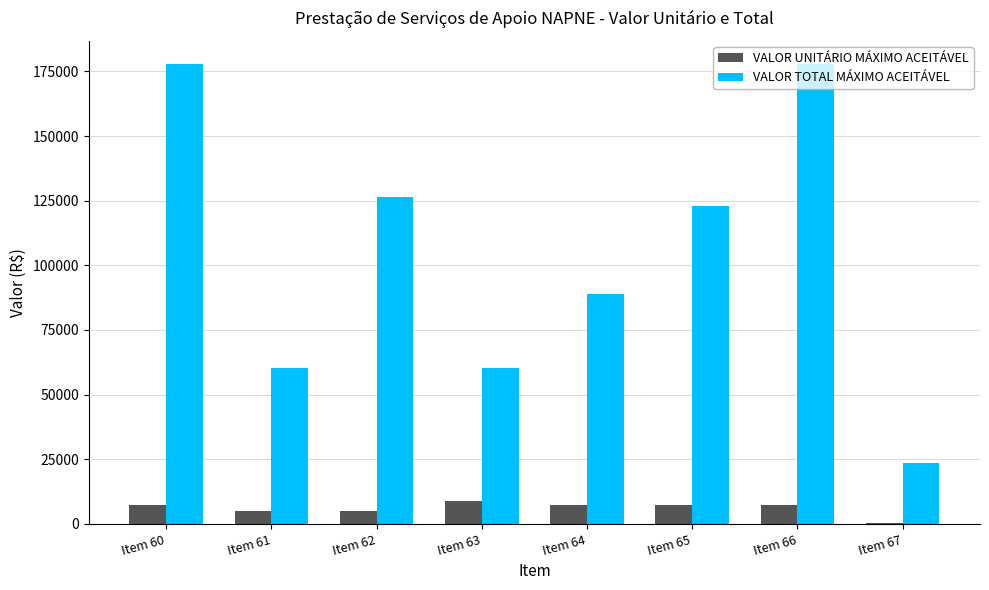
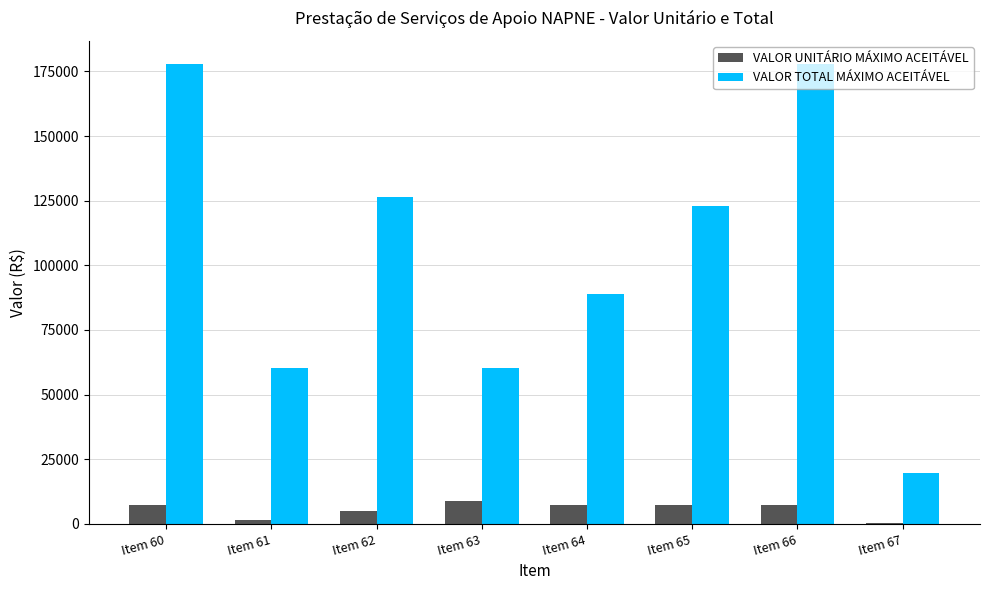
  {
    "VALOR UNITÁRIO MÁXIMO ACEITÁVEL": {
      "Item 60": 7000,
-     "Item 61": 5000,
+     "Item 61": 2000,
      "Item 62": 5000,
      "Item 63": 9000,
      "Item 64": 7000,
      "Item 65": 7000,
      "Item 66": 7000
    },
    "VALOR TOTAL MÁXIMO ACEITÁVEL": {
      "Item 60": 178000,
      "Item 61": 60000,
      "Item 62": 126000,
      "Item 63": 60000,
      "Item 64": 89000,
      "Item 65": 123000,
-     "Item 67": 24000
+     "Item 67": 20000
    }
  }
